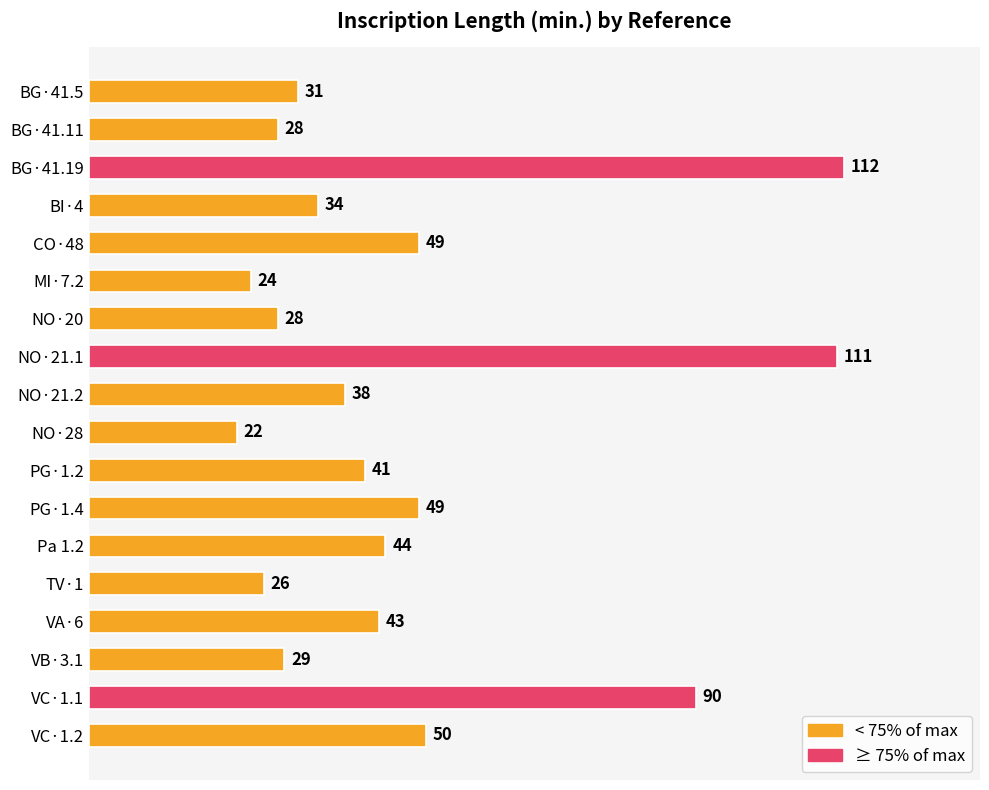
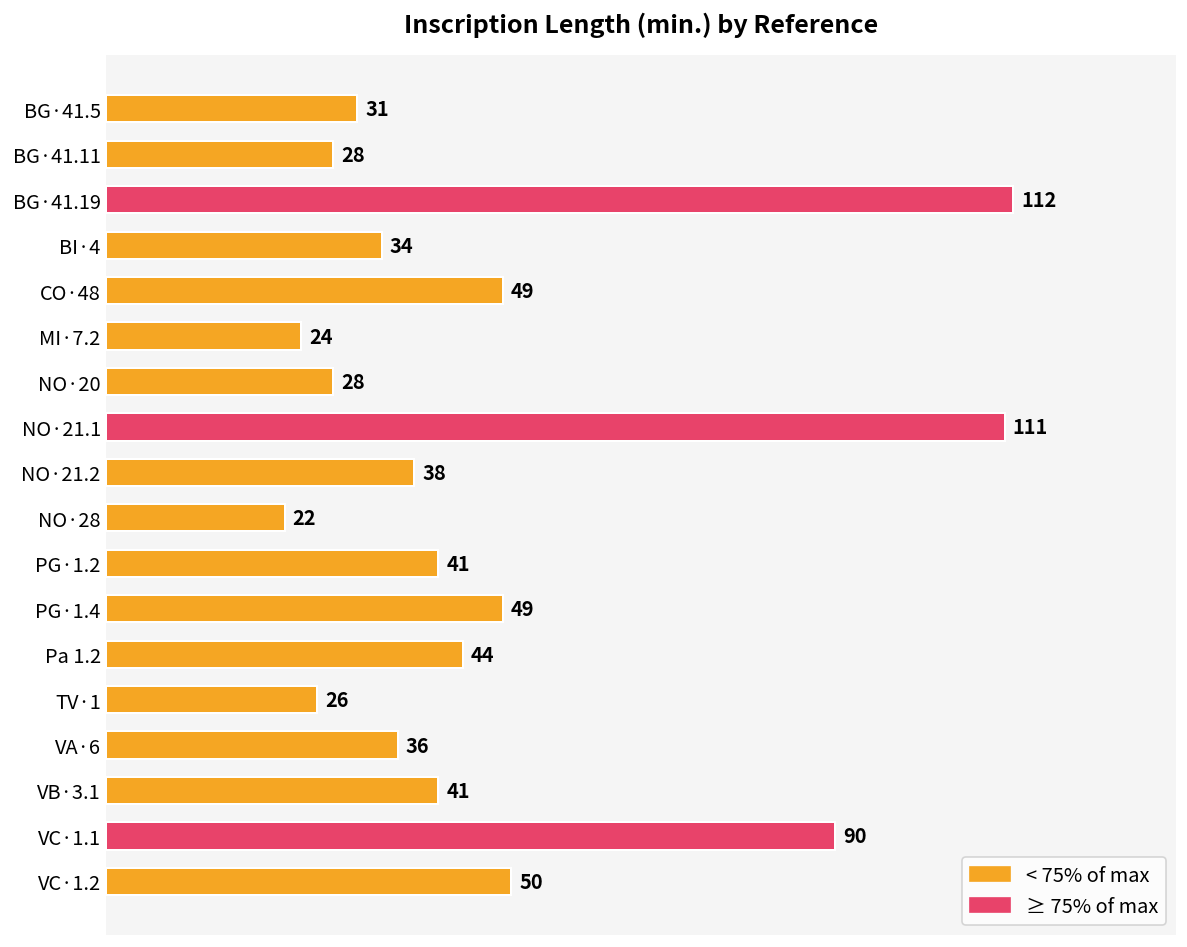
  {
    "BG·41.5": 31,
    "BG·41.11": 28,
    "BG·41.19": 112,
    "BI·4": 34,
    "CO·48": 49,
    "MI·7.2": 24,
    "NO·20": 28,
    "NO·21.1": 111,
    "NO·21.2": 38,
    "NO·28": 22,
    "PG·1.2": 41,
    "PG·1.4": 49,
    "Pa 1.2": 44,
    "TV·1": 26,
-   "VA·6": 43,
-   "VB·3.1": 29,
+   "VA·6": 36,
+   "VB·3.1": 41,
    "VC·1.1": 90,
    "VC·1.2": 50
  }
